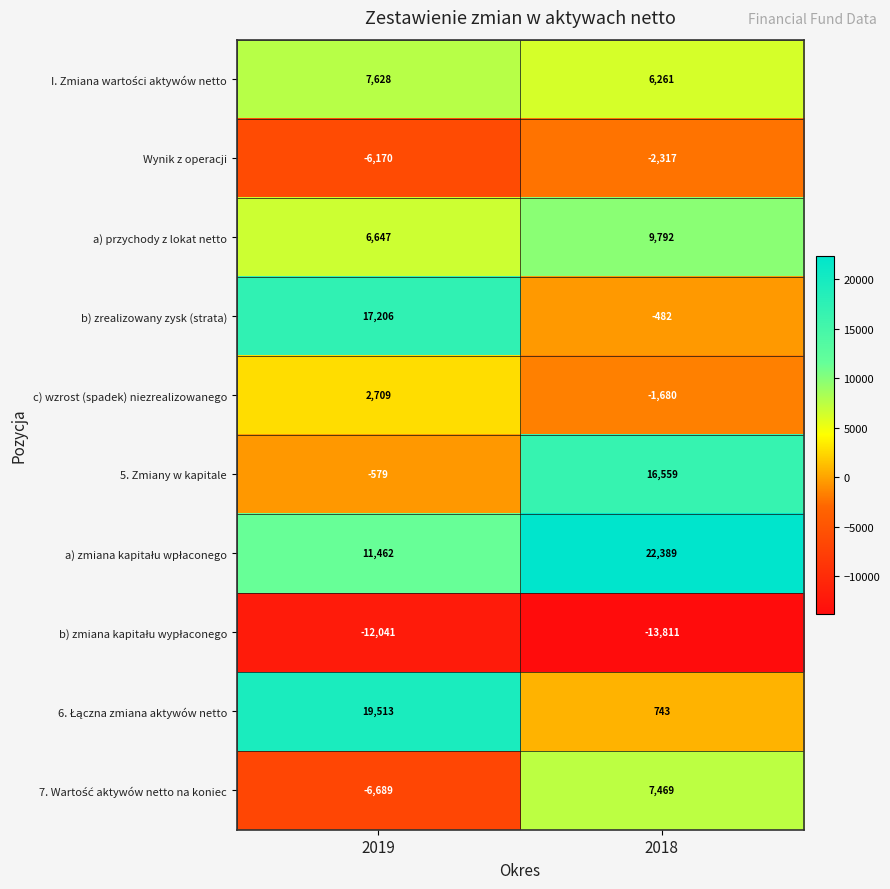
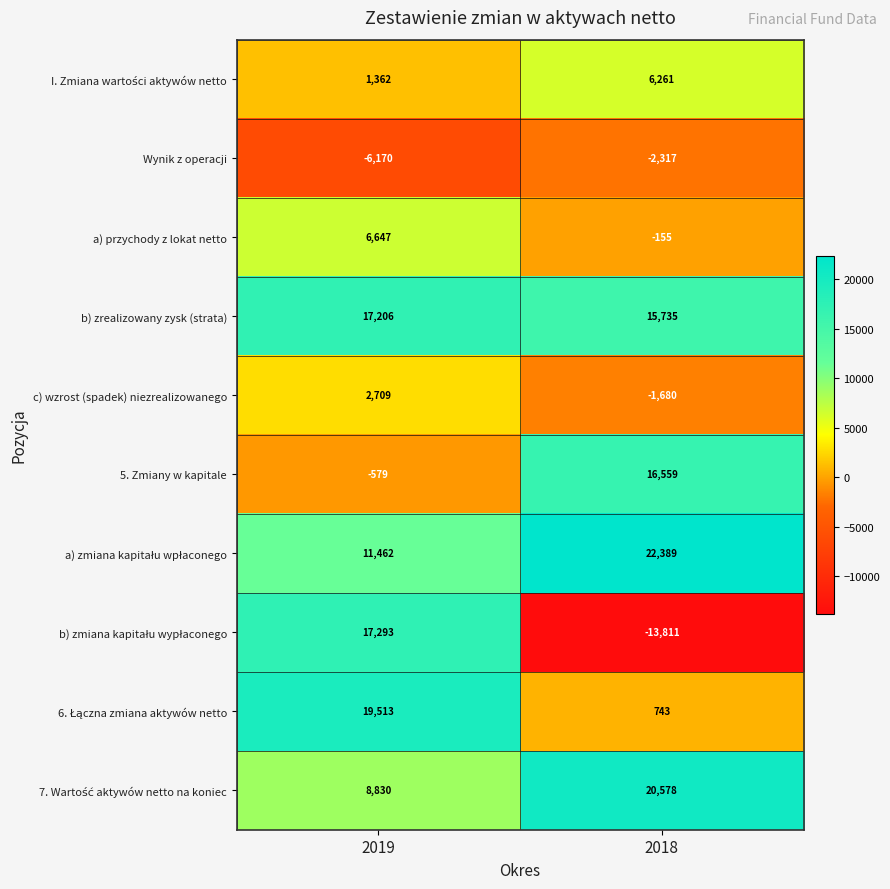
  {
    "I. Zmiana wartości aktywów netto": {
-     "2019": "7,628",
+     "2019": "1,362",
      "2018": "6,261"
    },
    "Wynik z operacji": {
      "2019": "-6,170",
      "2018": "-2,317"
    },
    "a) przychody z lokat netto": {
      "2019": "6,647",
-     "2018": "9,792"
+     "2018": "-155"
    },
    "b) zrealizowany zysk (strata)": {
      "2019": "17,206",
-     "2018": "-482"
+     "2018": "15,735"
    },
    "c) wzrost (spadek) niezrealizowanego": {
      "2019": "2,709",
      "2018": "-1,680"
    },
    "5. Zmiany w kapitale": {
      "2019": "-579",
      "2018": "16,559"
    },
    "a) zmiana kapitału wpłaconego": {
      "2019": "11,462",
      "2018": "22,389"
    },
    "b) zmiana kapitału wypłaconego": {
-     "2019": "-12,041",
+     "2019": "17,293",
      "2018": "-13,811"
    },
    "6. Łączna zmiana aktywów netto": {
      "2019": "19,513",
      "2018": "743"
    },
    "7. Wartość aktywów netto na koniec": {
-     "2019": "-6,689",
-     "2018": "7,469"
+     "2019": "8,830",
+     "2018": "20,578"
    }
  }
